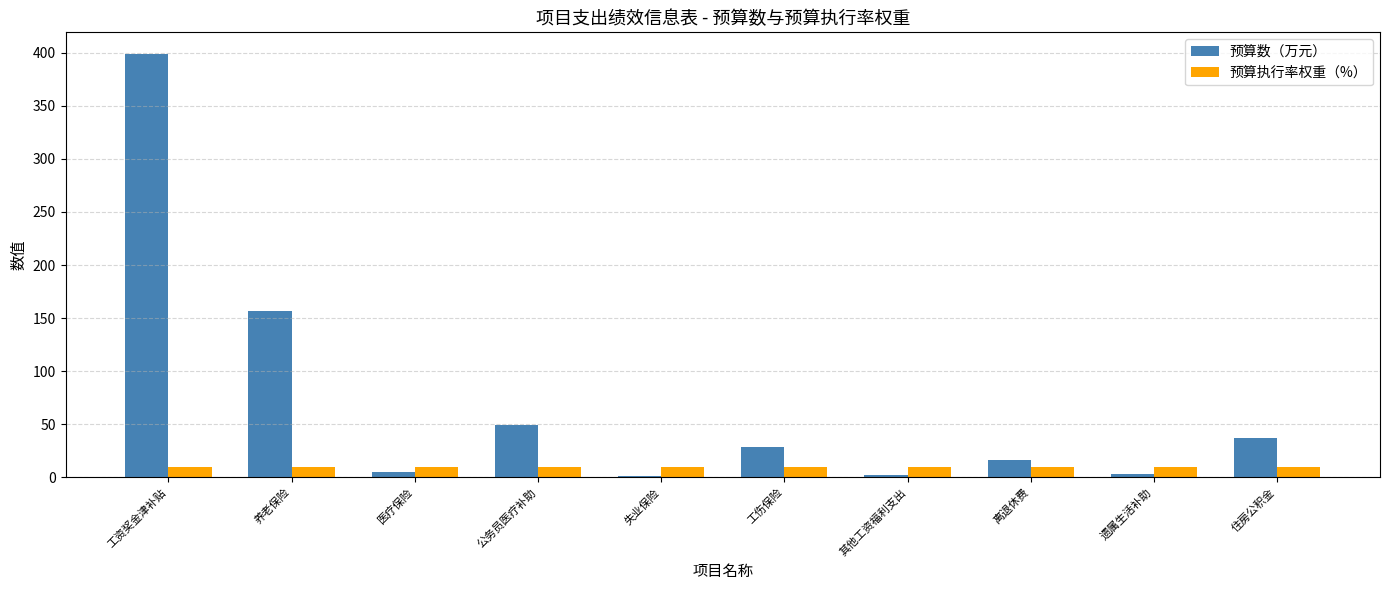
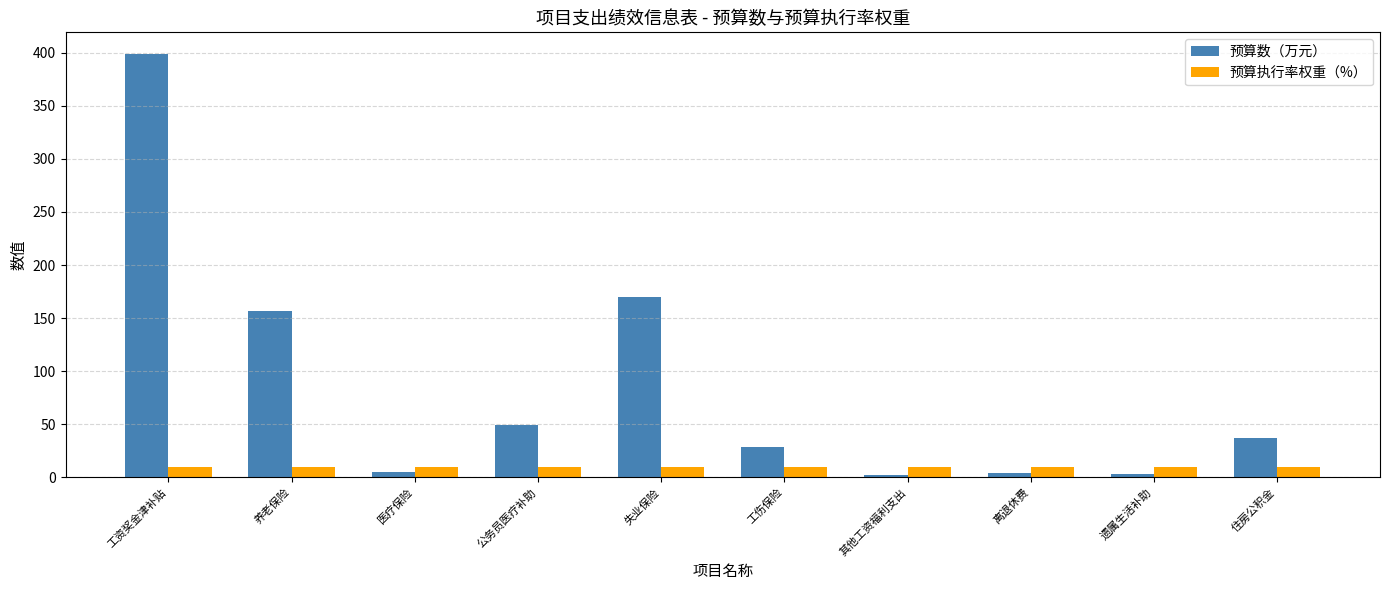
  {
    "预算数（万元）": {
      "工资奖金津补贴": 399,
      "养老保险": 156,
      "医疗保险": 5,
      "公务员医疗补助": 50,
-     "失业保险": 1,
+     "失业保险": 170,
      "工伤保险": 28,
      "其他工资福利支出": 2,
-     "离退休费": 16,
+     "离退休费": 4,
      "遗属生活补助": 3,
      "住房公积金": 37
    },
    "预算执行率权重（%）": {
      "工资奖金津补贴": 10,
      "养老保险": 10,
      "医疗保险": 10,
      "公务员医疗补助": 10,
      "失业保险": 10,
      "工伤保险": 10,
      "其他工资福利支出": 10,
      "离退休费": 10,
      "遗属生活补助": 10,
      "住房公积金": 10
    }
  }
